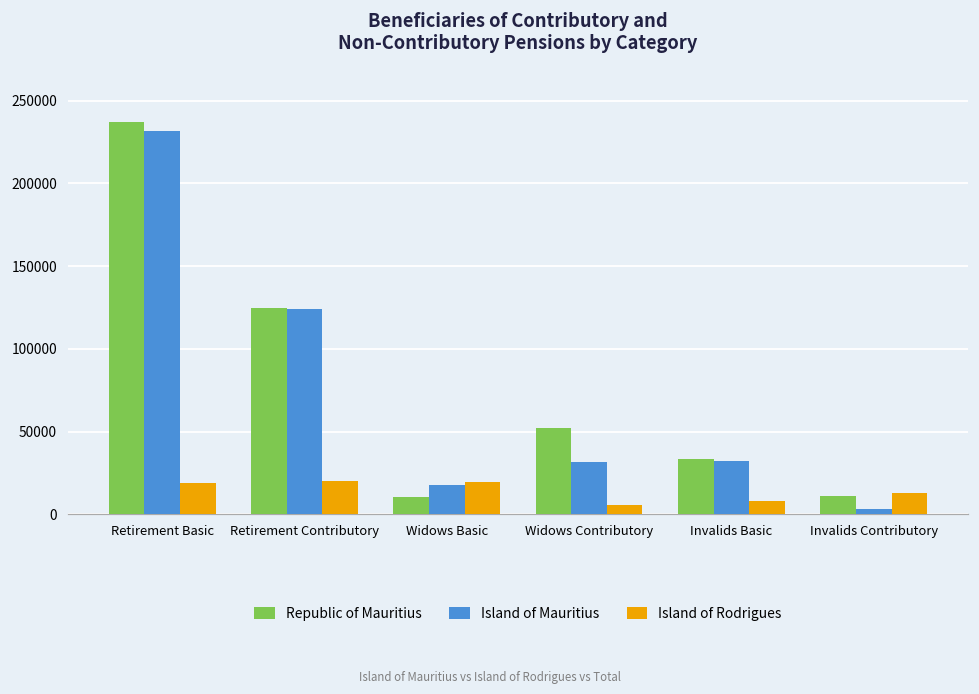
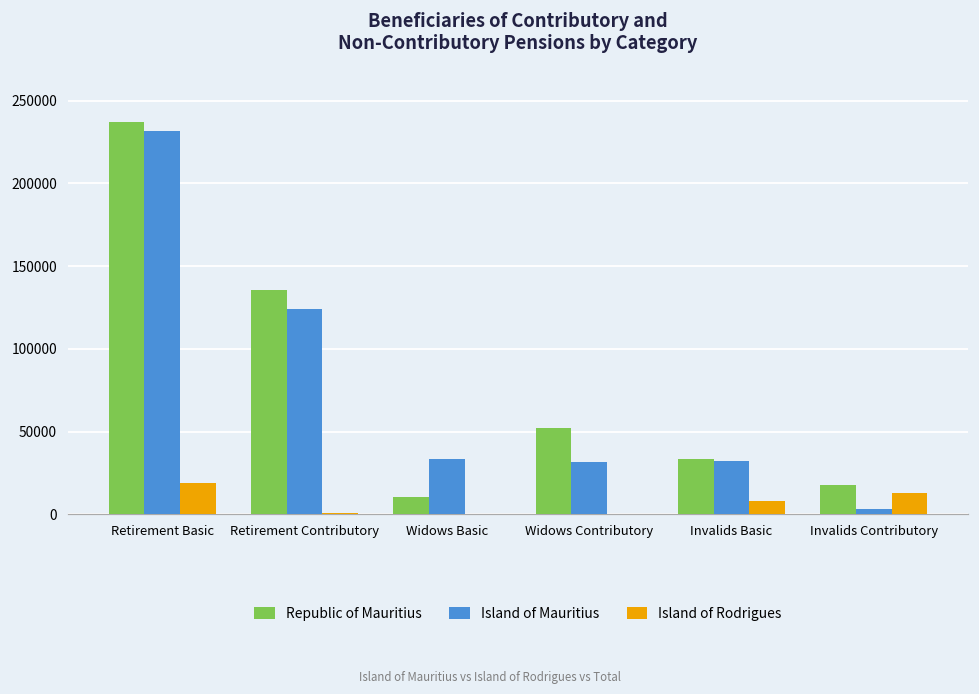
  {
    "Republic of Mauritius": {
      "Retirement Basic": 237000,
-     "Retirement Contributory": 125000,
+     "Retirement Contributory": 135000,
      "Widows Basic": 10000,
      "Widows Contributory": 52000,
      "Invalids Basic": 33000,
-     "Invalids Contributory": 11000
+     "Invalids Contributory": 17000
    },
    "Island of Mauritius": {
      "Retirement Basic": 232000,
      "Retirement Contributory": 124000,
-     "Widows Basic": 18000,
+     "Widows Basic": 33000,
      "Widows Contributory": 32000,
      "Invalids Basic": 32000,
      "Invalids Contributory": 3000
    },
    "Island of Rodrigues": {
      "Retirement Basic": 19000,
-     "Retirement Contributory": 20000,
-     "Widows Basic": 19000,
-     "Widows Contributory": 5000,
+     "Retirement Contributory": 1000,
+     "Widows Basic": 0,
+     "Widows Contributory": 0,
      "Invalids Basic": 8000,
      "Invalids Contributory": 13000
    }
  }
